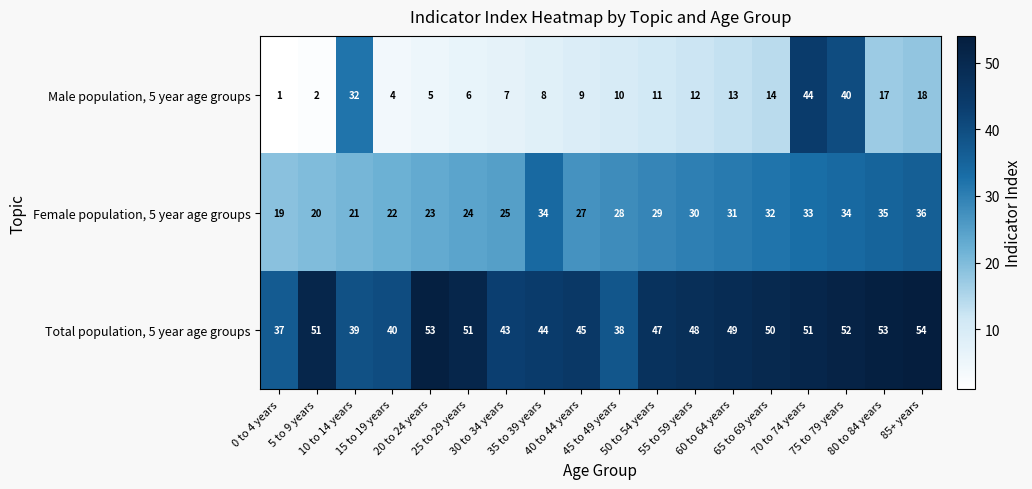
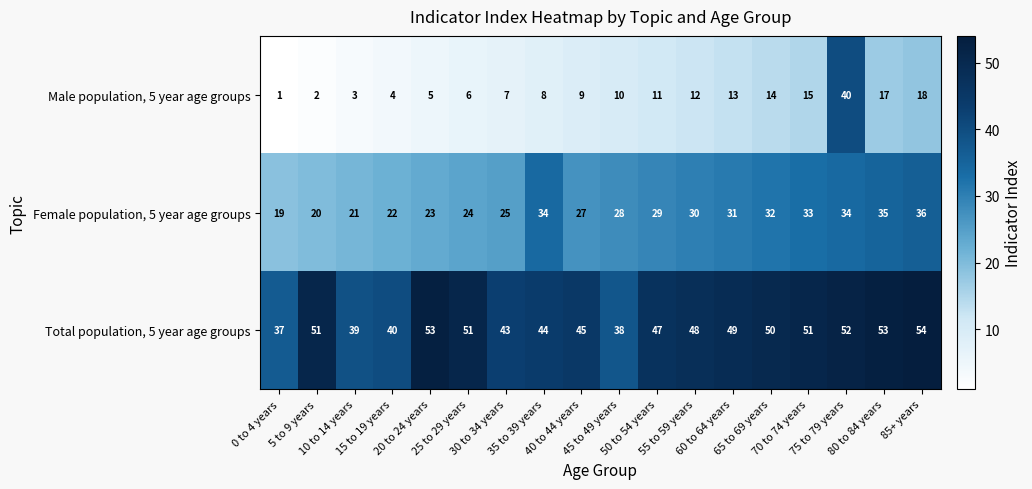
  {
    "Male population, 5 year age groups": {
      "0 to 4 years": 1,
      "5 to 9 years": 2,
-     "10 to 14 years": 32,
+     "10 to 14 years": 3,
      "15 to 19 years": 4,
      "20 to 24 years": 5,
      "25 to 29 years": 6,
      "30 to 34 years": 7,
      "35 to 39 years": 8,
      "40 to 44 years": 9,
      "45 to 49 years": 10,
      "50 to 54 years": 11,
      "55 to 59 years": 12,
      "60 to 64 years": 13,
      "65 to 69 years": 14,
-     "70 to 74 years": 44,
+     "70 to 74 years": 15,
      "75 to 79 years": 40,
      "80 to 84 years": 17,
      "85+ years": 18
    },
    "Female population, 5 year age groups": {
      "0 to 4 years": 19,
      "5 to 9 years": 20,
      "10 to 14 years": 21,
      "15 to 19 years": 22,
      "20 to 24 years": 23,
      "25 to 29 years": 24,
      "30 to 34 years": 25,
      "35 to 39 years": 34,
      "40 to 44 years": 27,
      "45 to 49 years": 28,
      "50 to 54 years": 29,
      "55 to 59 years": 30,
      "60 to 64 years": 31,
      "65 to 69 years": 32,
      "70 to 74 years": 33,
      "75 to 79 years": 34,
      "80 to 84 years": 35,
      "85+ years": 36
    },
    "Total population, 5 year age groups": {
      "0 to 4 years": 37,
      "5 to 9 years": 51,
      "10 to 14 years": 39,
      "15 to 19 years": 40,
      "20 to 24 years": 53,
      "25 to 29 years": 51,
      "30 to 34 years": 43,
      "35 to 39 years": 44,
      "40 to 44 years": 45,
      "45 to 49 years": 38,
      "50 to 54 years": 47,
      "55 to 59 years": 48,
      "60 to 64 years": 49,
      "65 to 69 years": 50,
      "70 to 74 years": 51,
      "75 to 79 years": 52,
      "80 to 84 years": 53,
      "85+ years": 54
    }
  }
